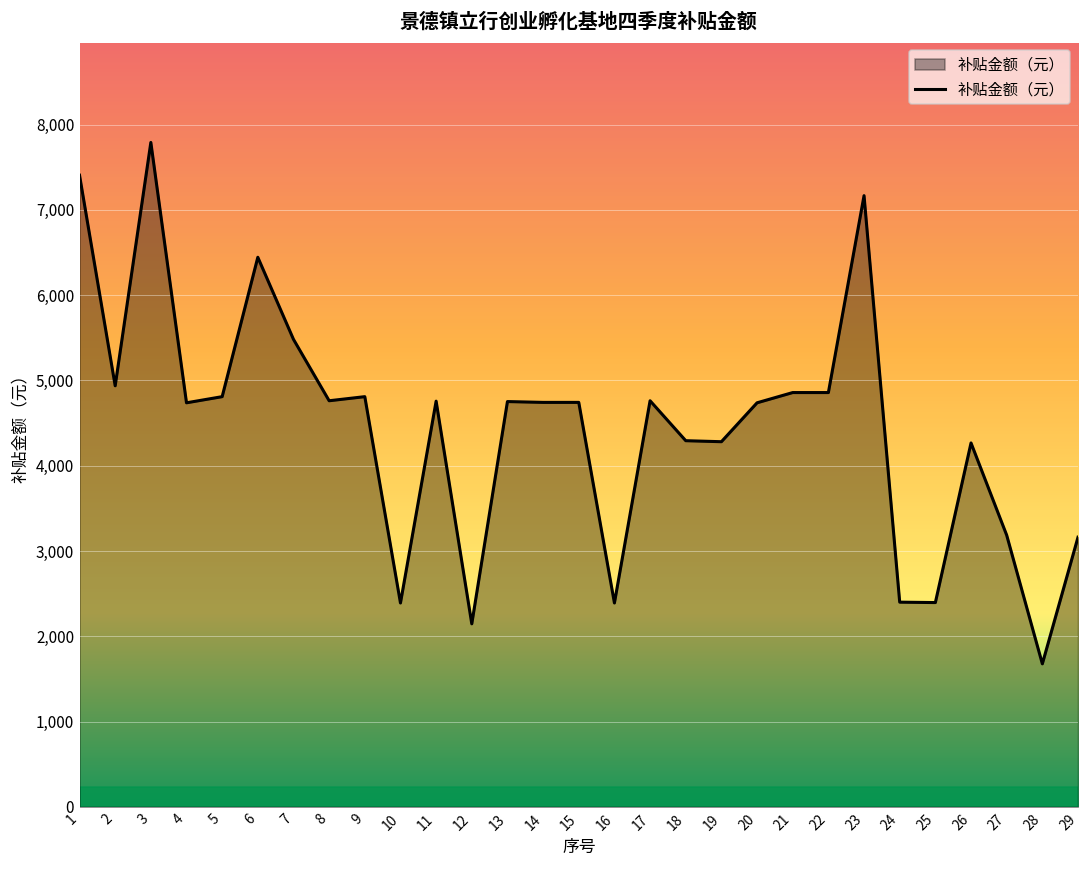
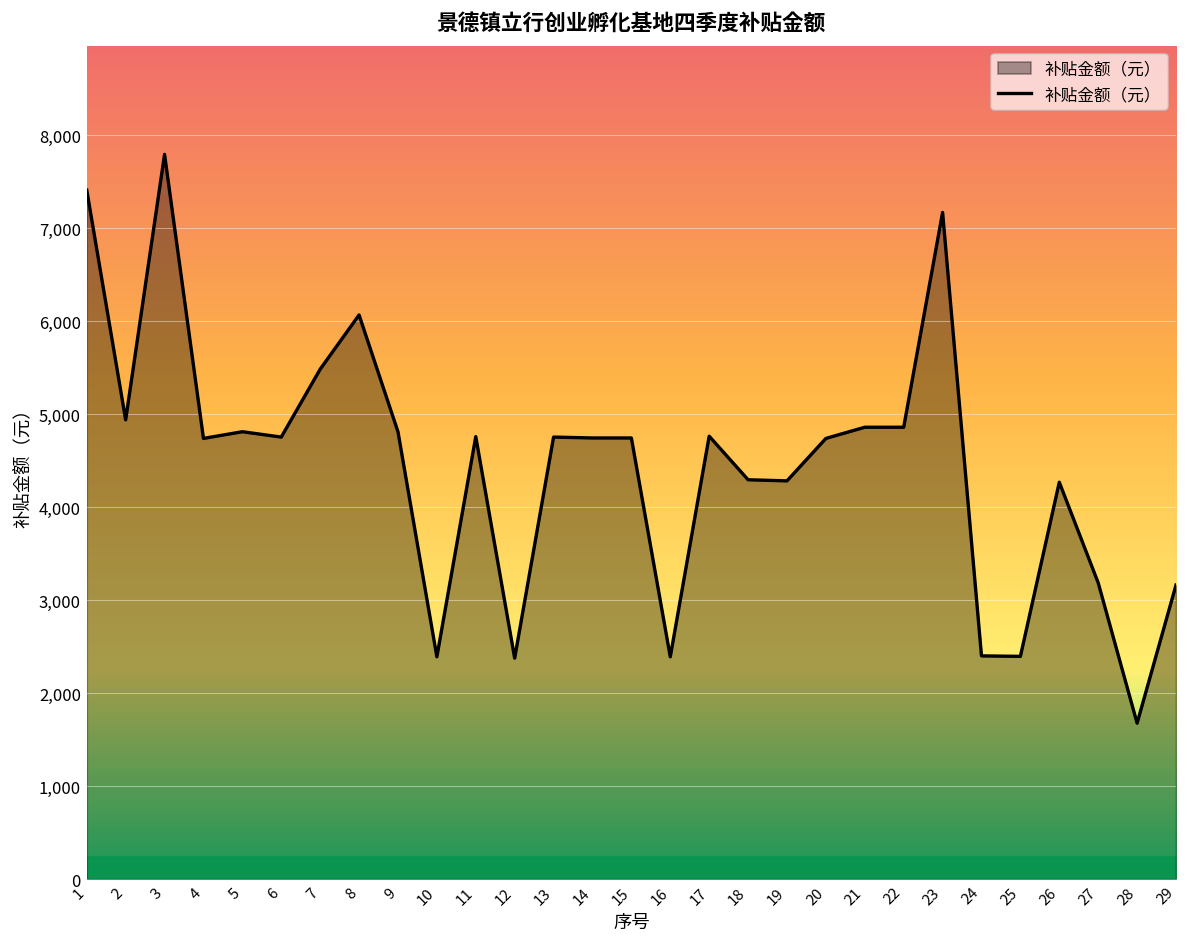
  {
    "1": "7,400",
    "2": "4,900",
    "3": "7,800",
    "4": "4,700",
    "5": "4,800",
-   "6": "6,400",
+   "6": "4,800",
    "7": "5,500",
-   "8": "4,800",
+   "8": "6,100",
    "9": "4,800",
    "10": "2,400",
    "11": "4,800",
-   "12": "2,100",
+   "12": "2,400",
    "13": "4,800",
    "14": "4,700",
    "15": "4,700",
    "16": "2,400",
    "17": "4,800",
    "18": "4,300",
    "19": "4,300",
    "20": "4,700",
    "21": "4,900",
    "22": "4,900",
    "23": "7,200",
    "24": "2,400",
    "25": "2,400",
    "26": "4,300",
    "27": "3,200",
    "28": "1,700",
    "29": "3,200"
  }
